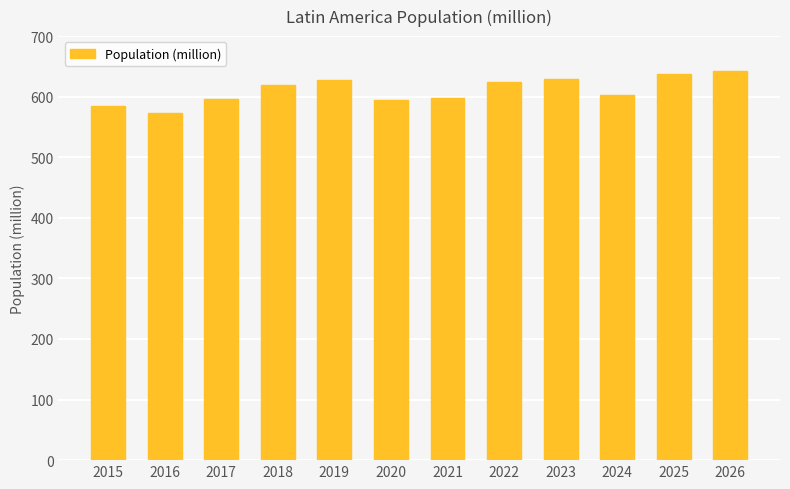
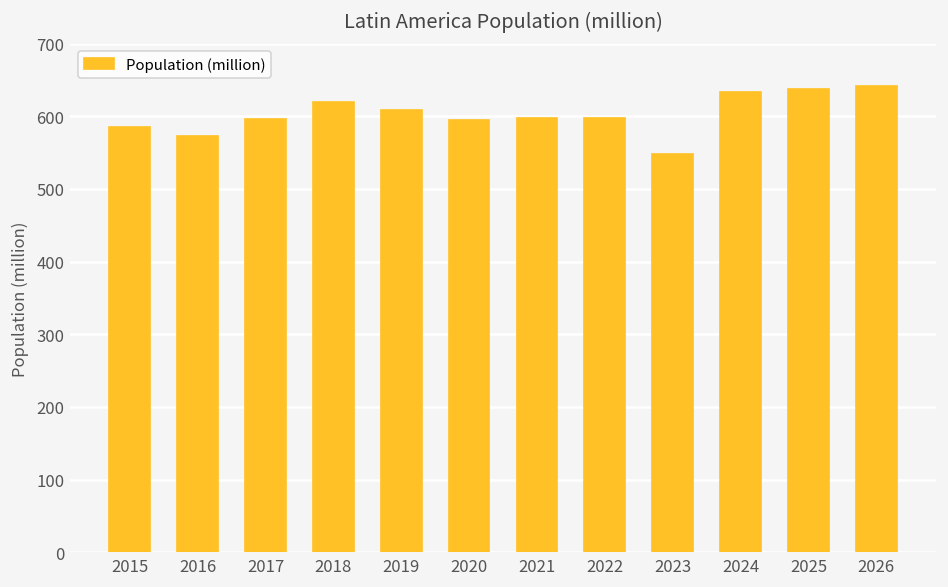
  {
    "2015": 580,
    "2016": 570,
    "2017": 600,
    "2018": 620,
-   "2019": 630,
+   "2019": 610,
    "2020": 600,
    "2021": 600,
-   "2022": 620,
-   "2023": 630,
-   "2024": 600,
+   "2022": 600,
+   "2023": 550,
+   "2024": 630,
    "2025": 640,
    "2026": 640
  }
